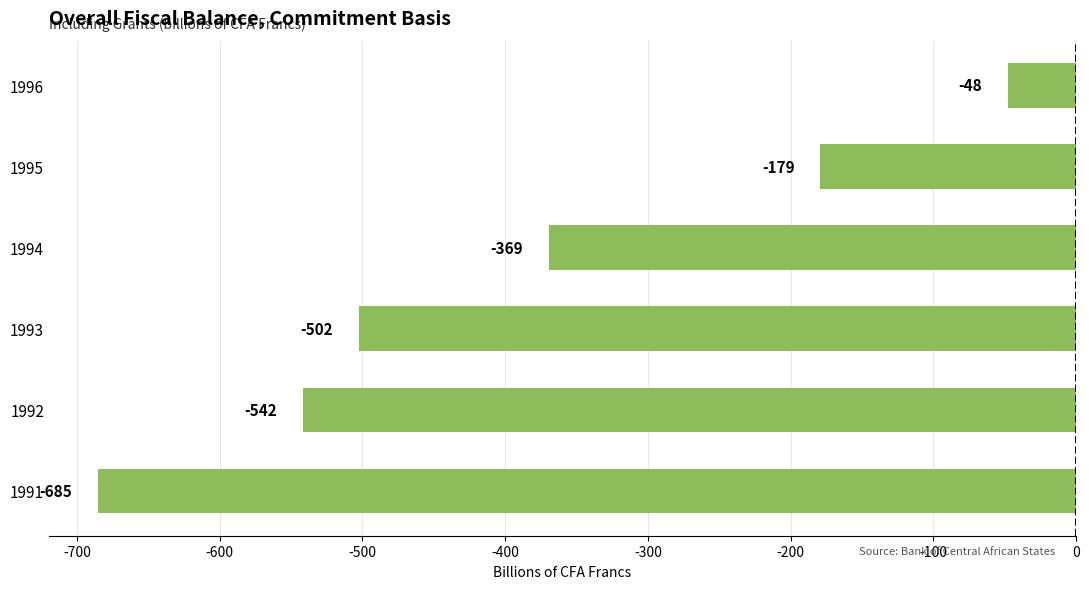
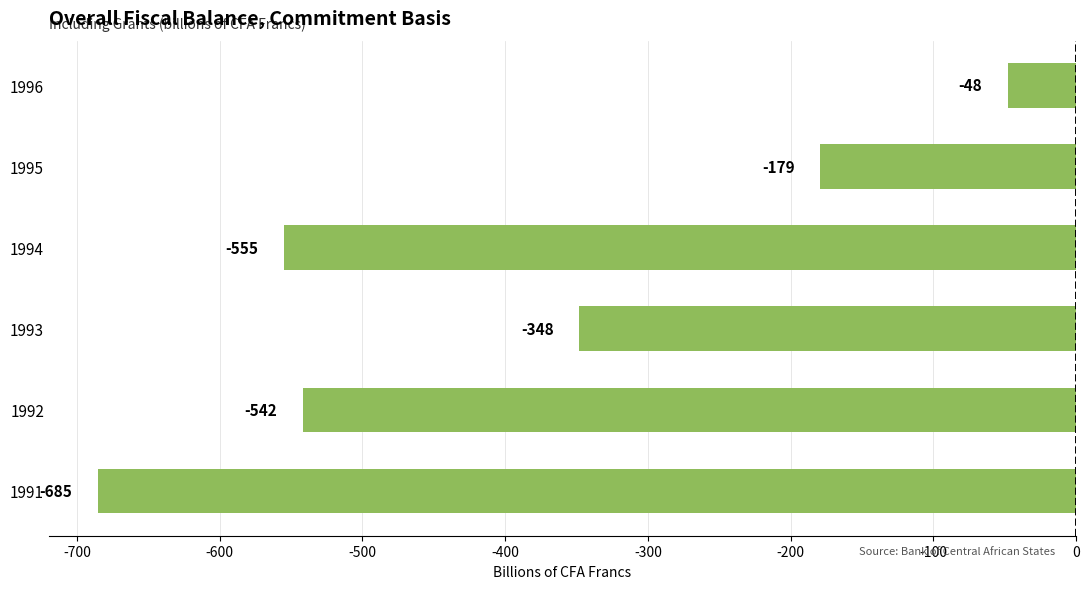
  {
-   "1994": -369,
-   "1993": -502
+   "1994": -555,
+   "1993": -348
  }
